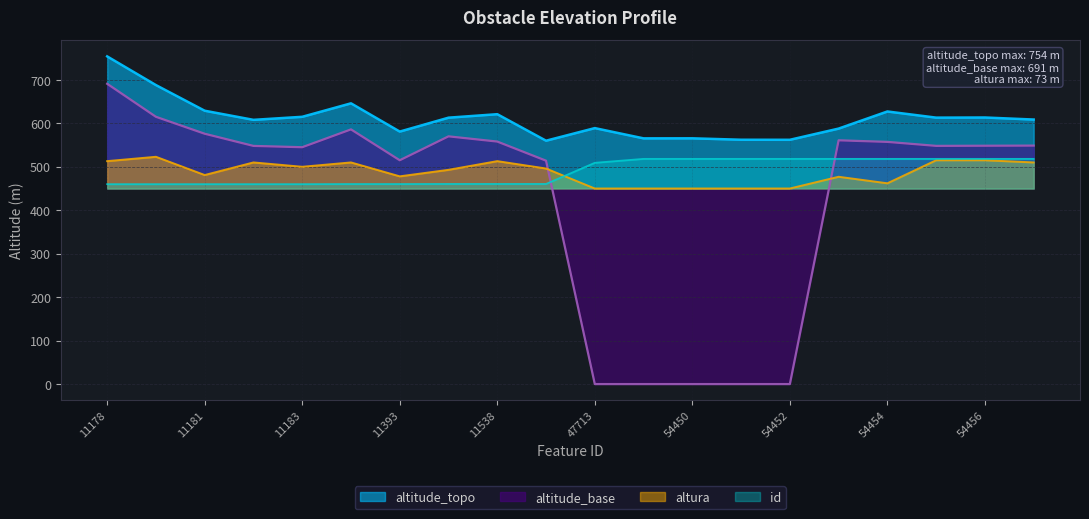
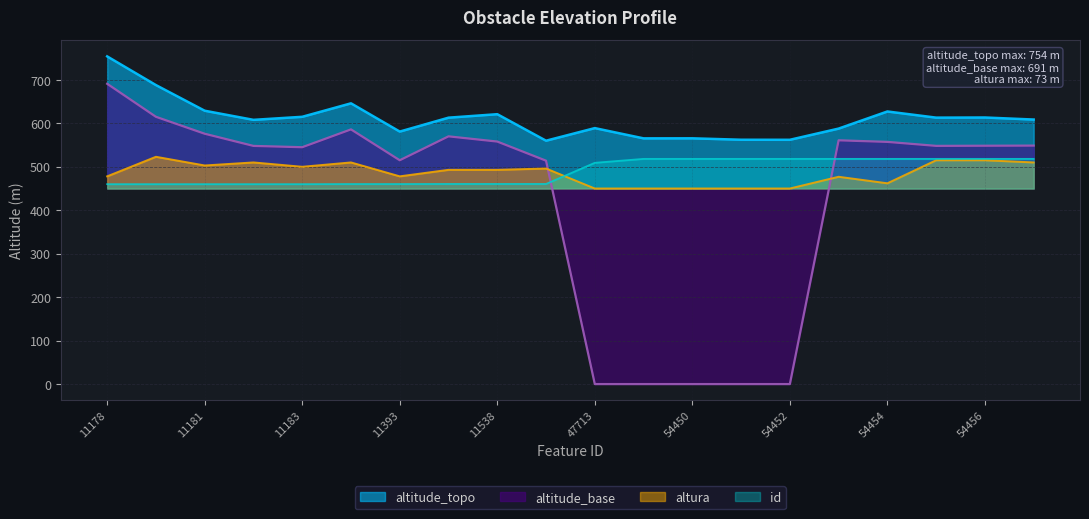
  {
    "altura": {
-     "11178": 510,
-     "11181": 480,
+     "11178": 480,
+     "11181": 500,
      "11183": 500,
      "11393": 480,
-     "11538": 510,
+     "11538": 490,
      "54454": 460
    }
  }
